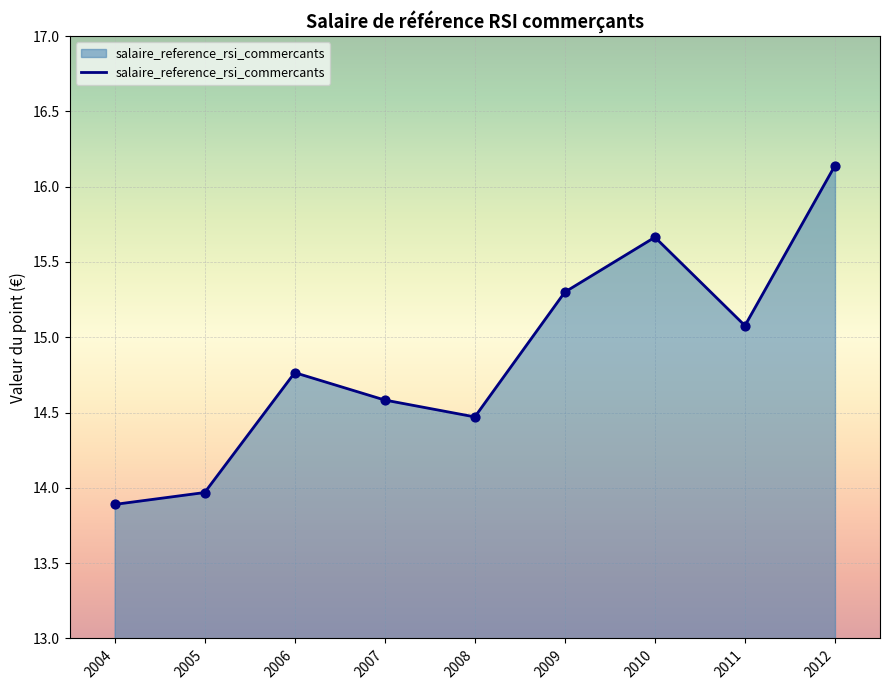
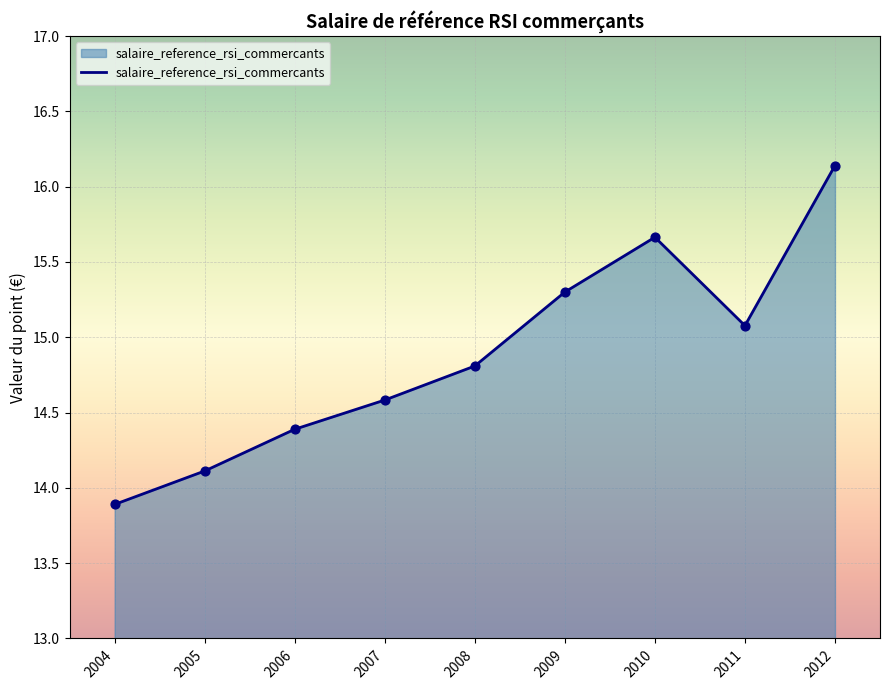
  {
    "2004": 13.89,
-   "2005": 13.97,
-   "2006": 14.77,
+   "2005": 14.11,
+   "2006": 14.39,
    "2007": 14.58,
-   "2008": 14.47,
+   "2008": 14.81,
    "2009": 15.30,
    "2010": 15.66,
    "2011": 15.08,
    "2012": 16.14
  }
